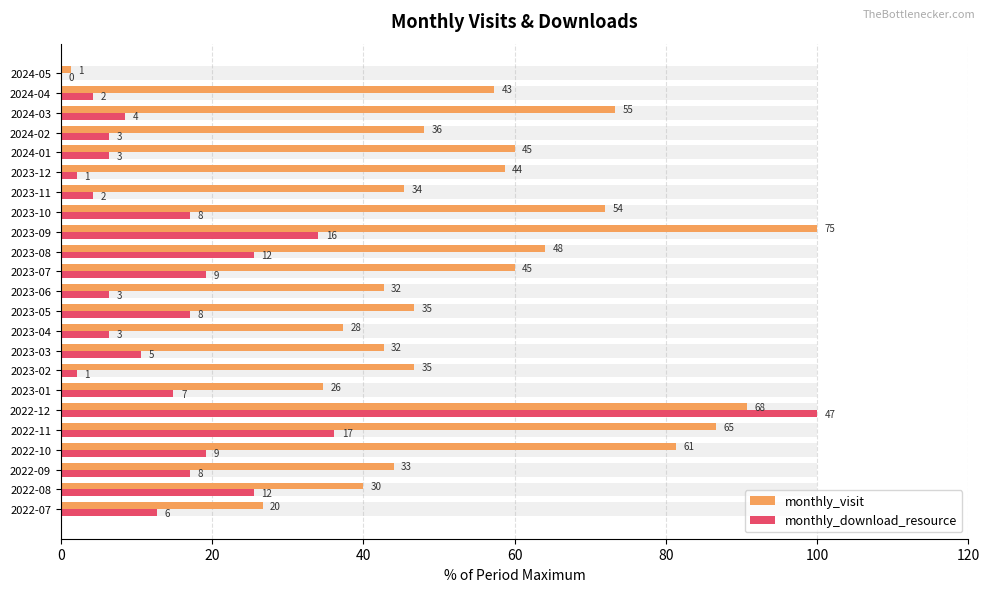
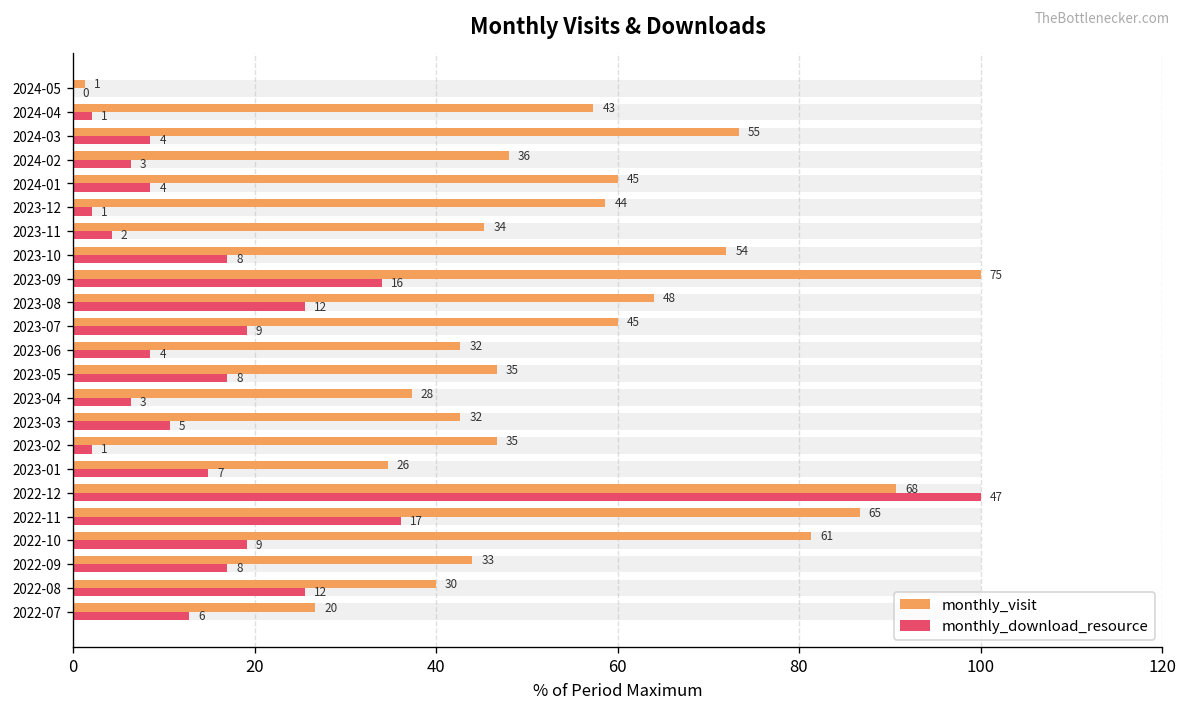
  {
    "monthly_download_resource": {
      "2024-05": 0,
-     "2024-04": 2,
-     "2024-01": 3,
-     "2023-06": 3
+     "2024-04": 1,
+     "2024-01": 4,
+     "2023-06": 4
    }
  }
